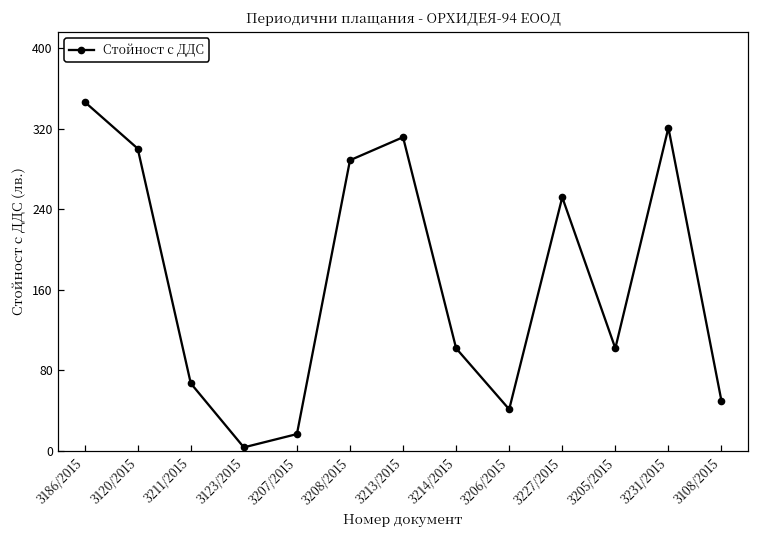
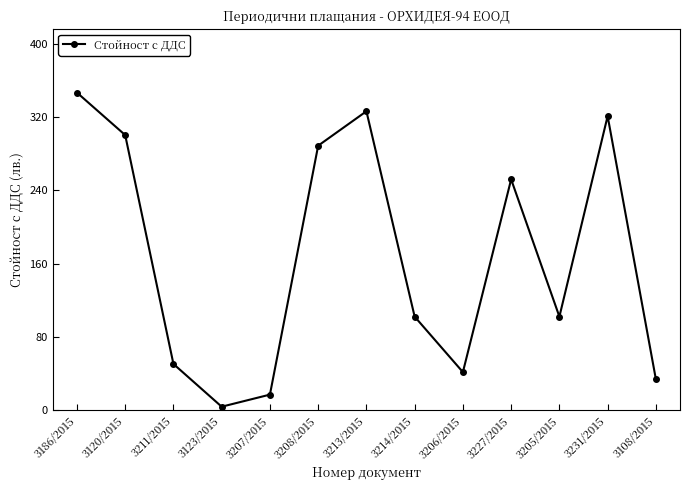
  {
    "3186/2015": 350,
    "3120/2015": 300,
-   "3211/2015": 70,
+   "3211/2015": 50,
    "3123/2015": 0,
    "3207/2015": 20,
    "3208/2015": 290,
-   "3213/2015": 310,
+   "3213/2015": 330,
    "3214/2015": 100,
    "3206/2015": 40,
    "3227/2015": 250,
    "3205/2015": 100,
    "3231/2015": 320,
-   "3108/2015": 50
+   "3108/2015": 30
  }
